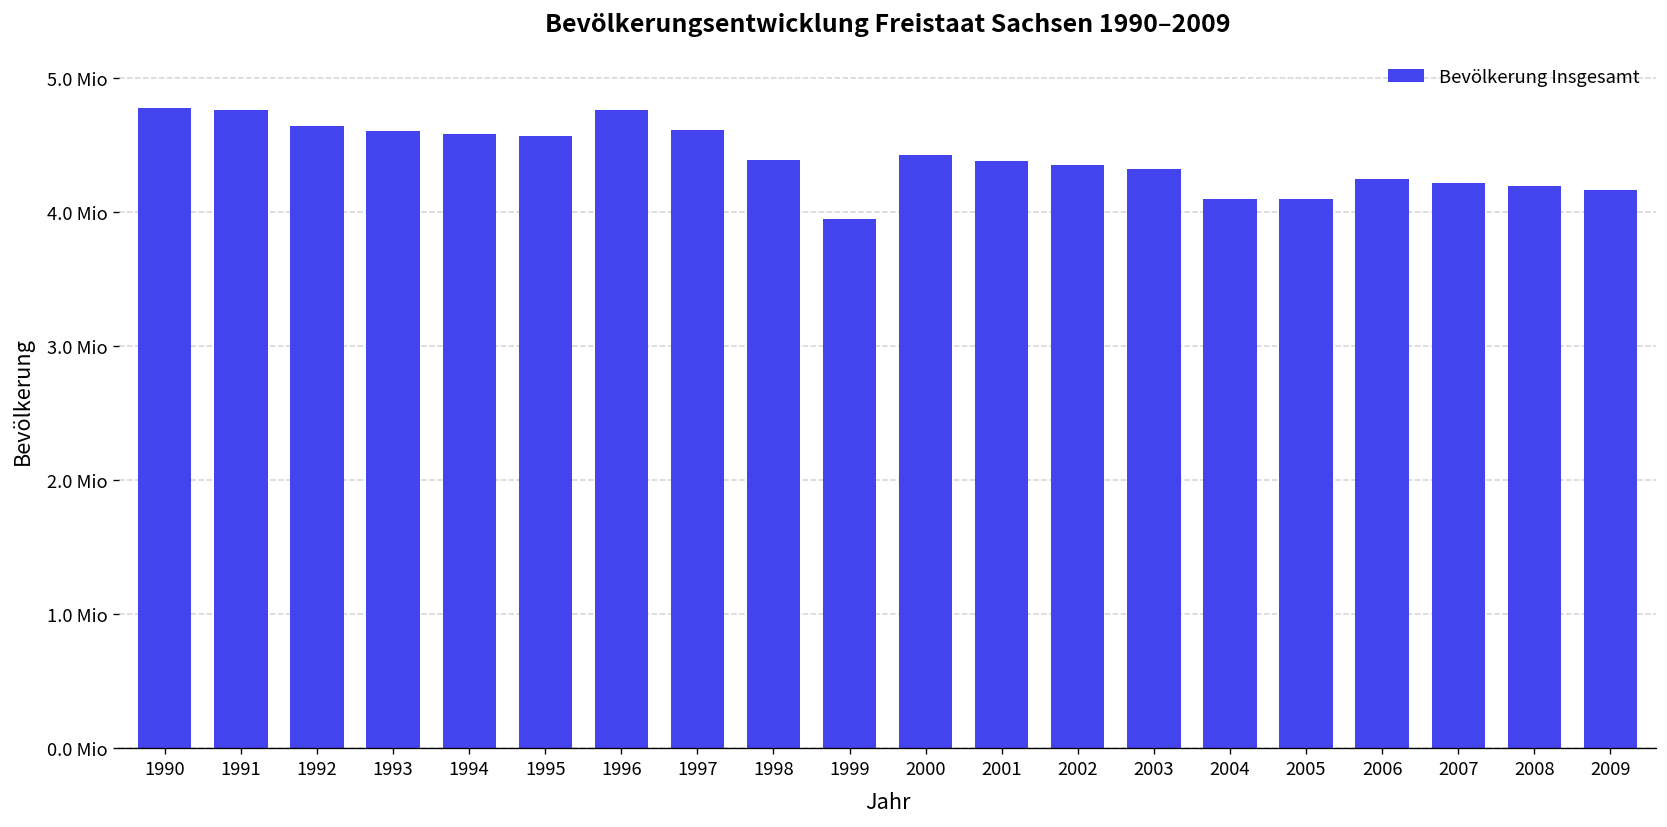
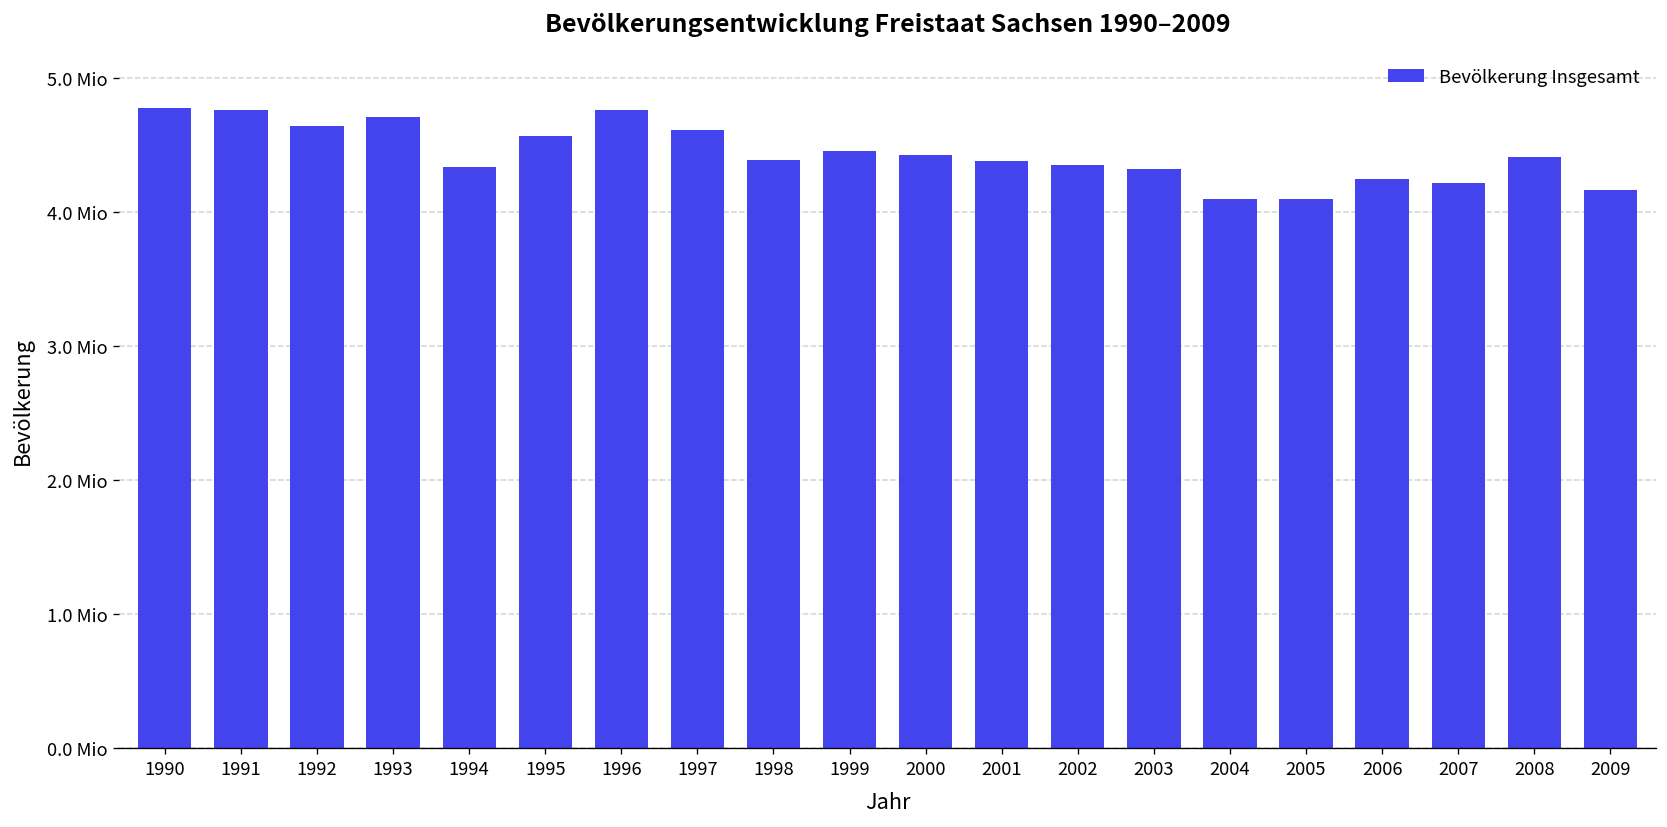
  {
    "1990": "4.78 Mio",
    "1991": "4.76 Mio",
    "1992": "4.64 Mio",
-   "1993": "4.61 Mio",
-   "1994": "4.58 Mio",
+   "1993": "4.71 Mio",
+   "1994": "4.34 Mio",
    "1995": "4.57 Mio",
    "1996": "4.76 Mio",
    "1997": "4.61 Mio",
    "1998": "4.39 Mio",
-   "1999": "3.95 Mio",
+   "1999": "4.46 Mio",
    "2000": "4.43 Mio",
    "2001": "4.38 Mio",
    "2002": "4.35 Mio",
    "2003": "4.32 Mio",
    "2004": "4.10 Mio",
    "2005": "4.10 Mio",
    "2006": "4.25 Mio",
    "2007": "4.22 Mio",
-   "2008": "4.19 Mio",
+   "2008": "4.41 Mio",
    "2009": "4.17 Mio"
  }
